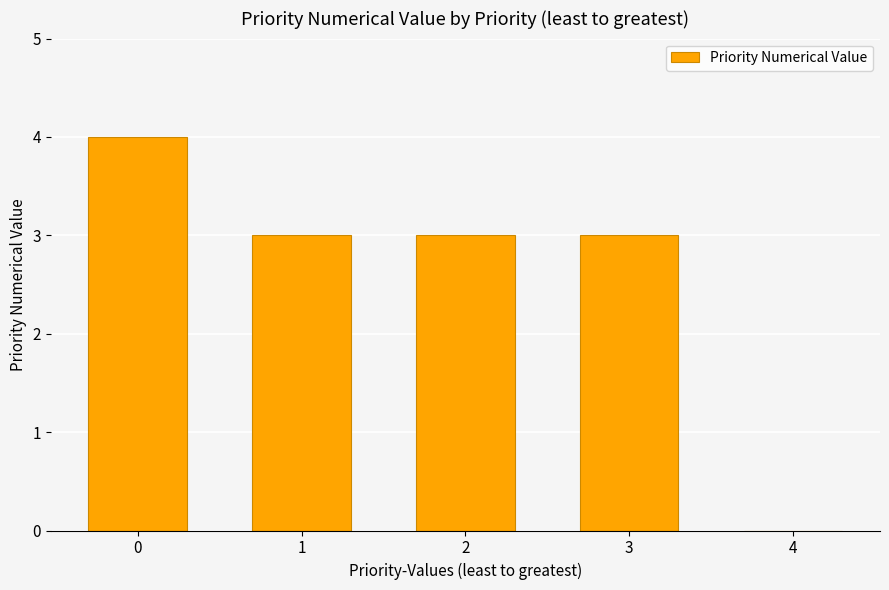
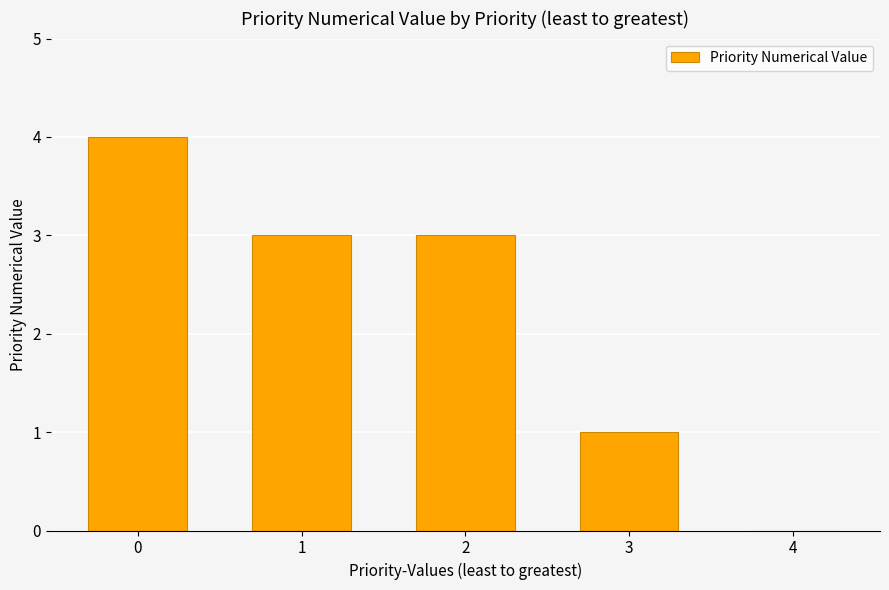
  {
    "0": 4,
    "1": 3,
    "2": 3,
-   "3": 3,
+   "3": 1,
    "4": 0
  }
